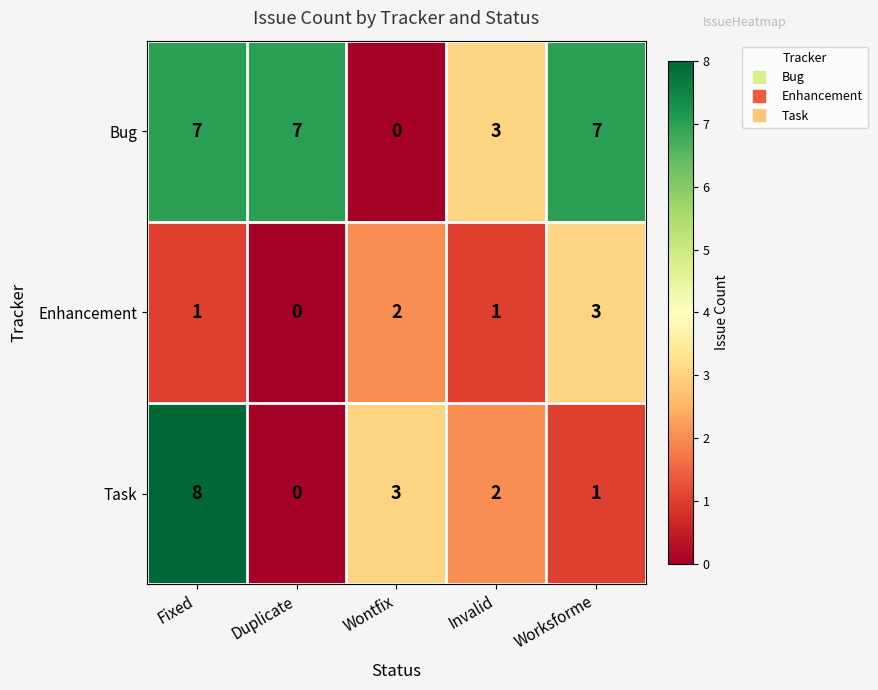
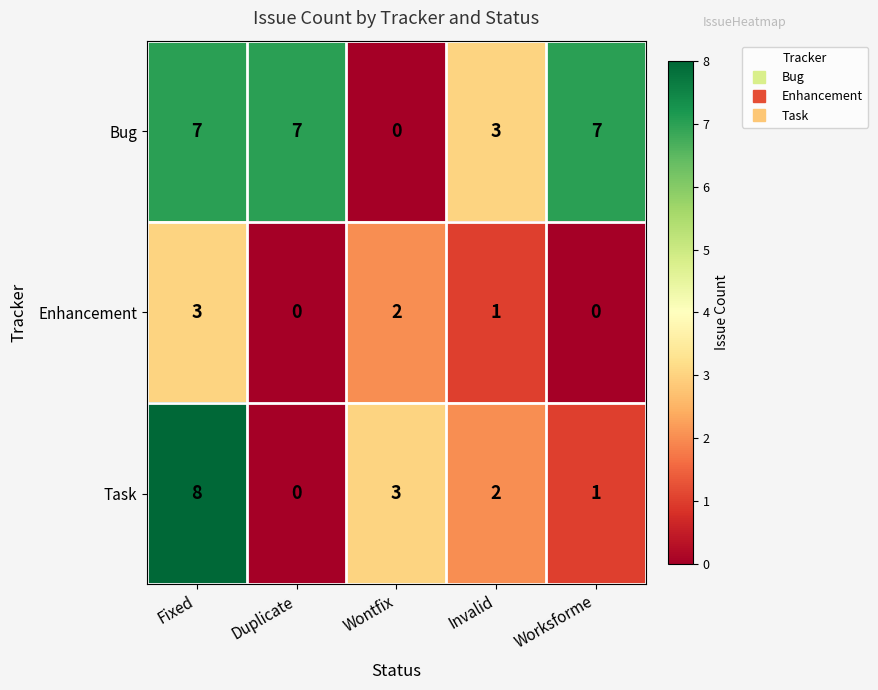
  {
    "Bug": {
      "Fixed": 7,
      "Duplicate": 7,
      "Wontfix": 0,
      "Invalid": 3,
      "Worksforme": 7
    },
    "Enhancement": {
-     "Fixed": 1,
+     "Fixed": 3,
      "Duplicate": 0,
      "Wontfix": 2,
      "Invalid": 1,
-     "Worksforme": 3
+     "Worksforme": 0
    },
    "Task": {
      "Fixed": 8,
      "Duplicate": 0,
      "Wontfix": 3,
      "Invalid": 2,
      "Worksforme": 1
    }
  }
